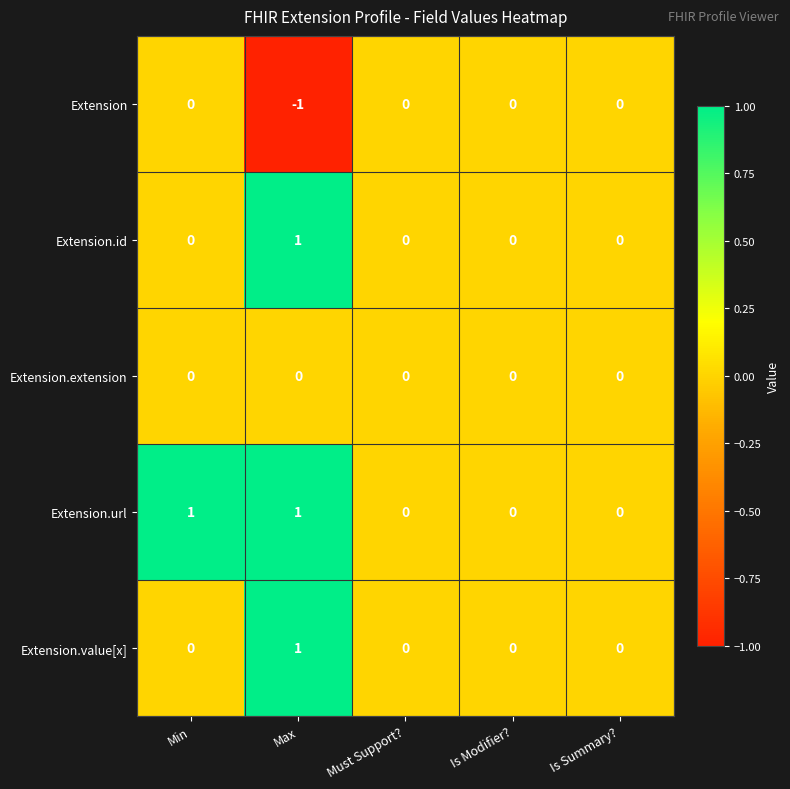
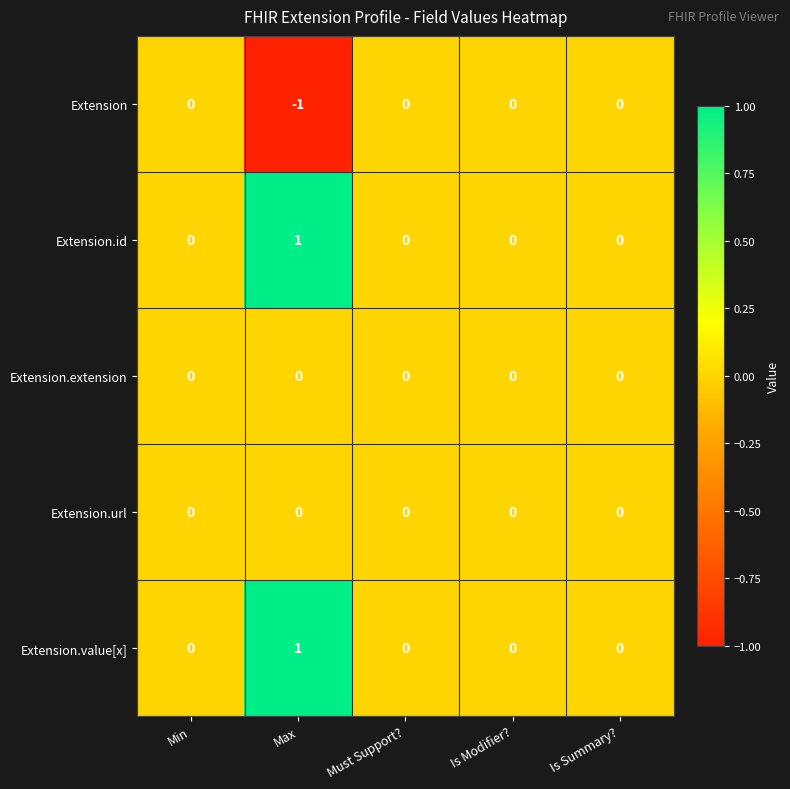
  {
    "Extension": {
      "Min": 0,
      "Max": -1,
      "Must Support?": 0,
      "Is Modifier?": 0,
      "Is Summary?": 0
    },
    "Extension.id": {
      "Min": 0,
      "Max": 1,
      "Must Support?": 0,
      "Is Modifier?": 0,
      "Is Summary?": 0
    },
    "Extension.extension": {
      "Min": 0,
      "Max": 0,
      "Must Support?": 0,
      "Is Modifier?": 0,
      "Is Summary?": 0
    },
    "Extension.url": {
-     "Min": 1,
-     "Max": 1,
+     "Min": 0,
+     "Max": 0,
      "Must Support?": 0,
      "Is Modifier?": 0,
      "Is Summary?": 0
    },
    "Extension.value[x]": {
      "Min": 0,
      "Max": 1,
      "Must Support?": 0,
      "Is Modifier?": 0,
      "Is Summary?": 0
    }
  }
